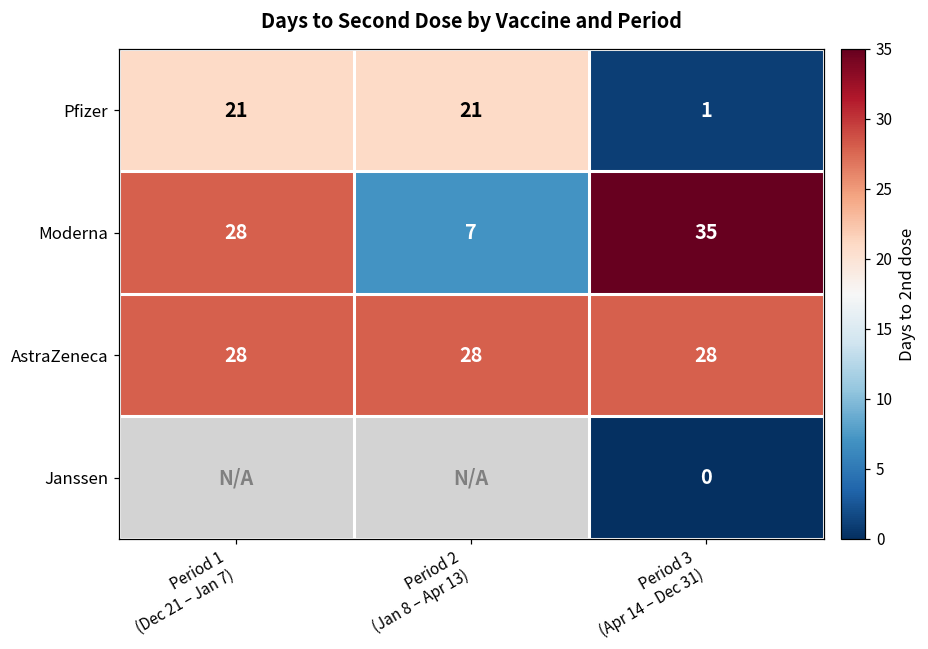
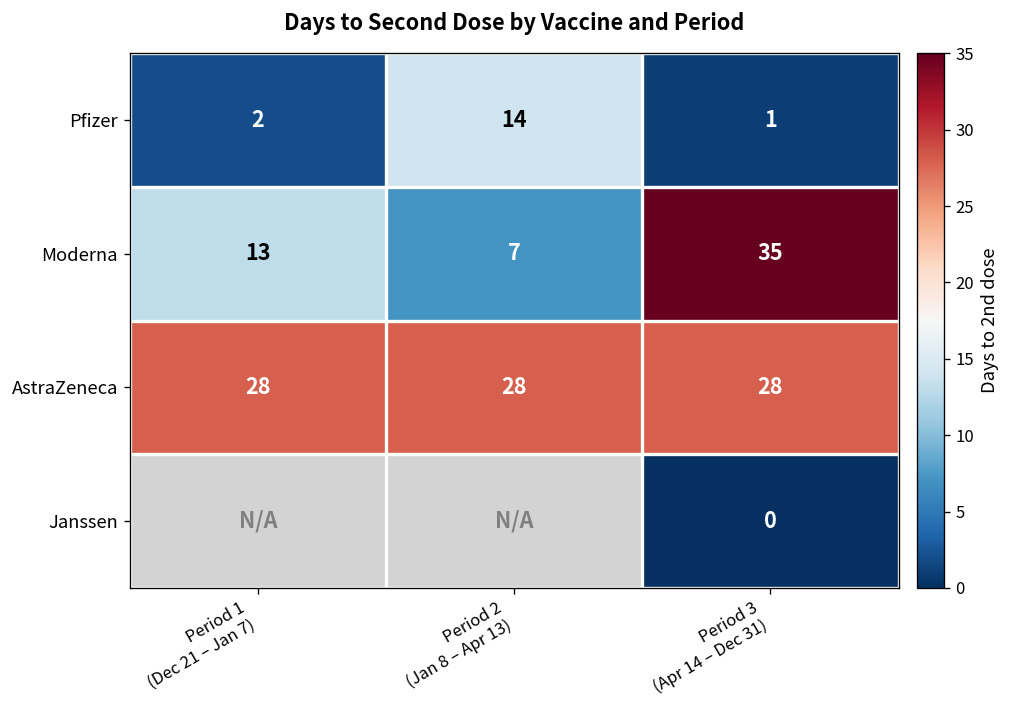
  {
    "Pfizer": {
-     "Period 1 (Dec 21 – Jan 7)": 21,
-     "Period 2 (Jan 8 – Apr 13)": 21,
+     "Period 1 (Dec 21 – Jan 7)": 2,
+     "Period 2 (Jan 8 – Apr 13)": 14,
      "Period 3 (Apr 14 – Dec 31)": 1
    },
    "Moderna": {
-     "Period 1 (Dec 21 – Jan 7)": 28,
+     "Period 1 (Dec 21 – Jan 7)": 13,
      "Period 2 (Jan 8 – Apr 13)": 7,
      "Period 3 (Apr 14 – Dec 31)": 35
    },
    "AstraZeneca": {
      "Period 1 (Dec 21 – Jan 7)": 28,
      "Period 2 (Jan 8 – Apr 13)": 28,
      "Period 3 (Apr 14 – Dec 31)": 28
    },
    "Janssen": {
      "Period 3 (Apr 14 – Dec 31)": 0
    }
  }
